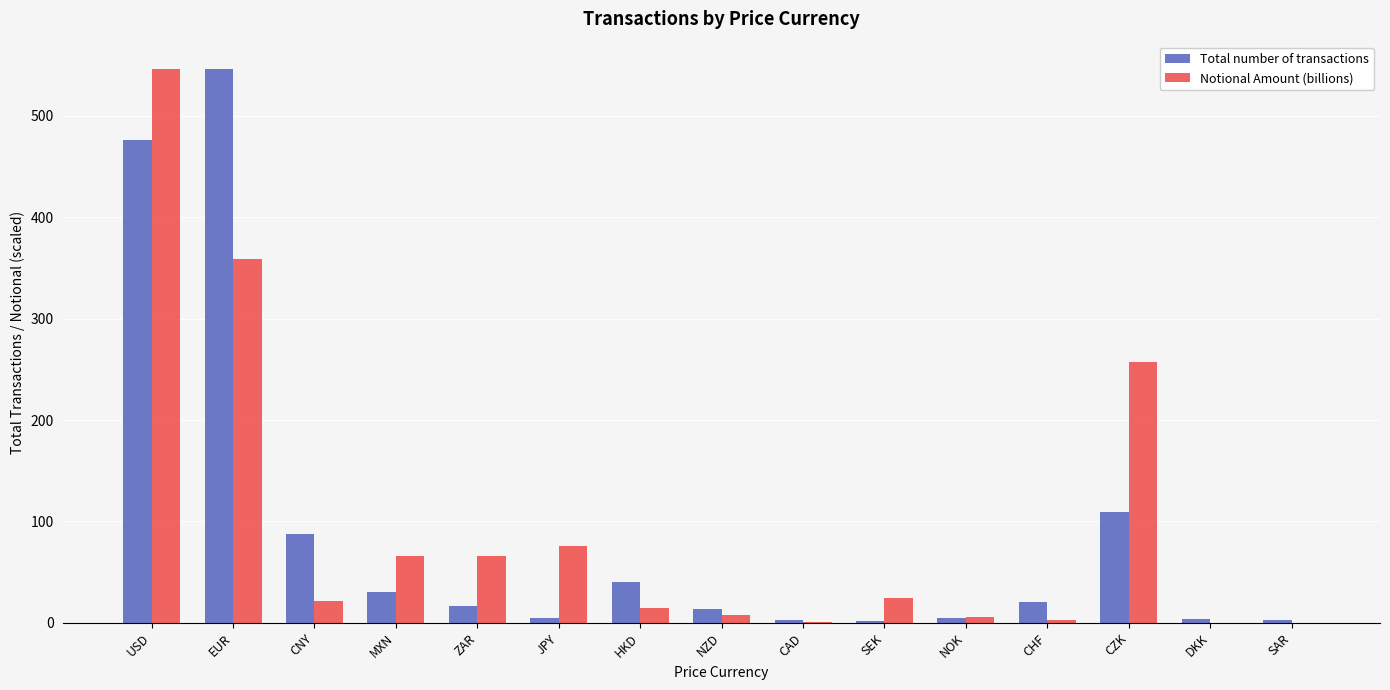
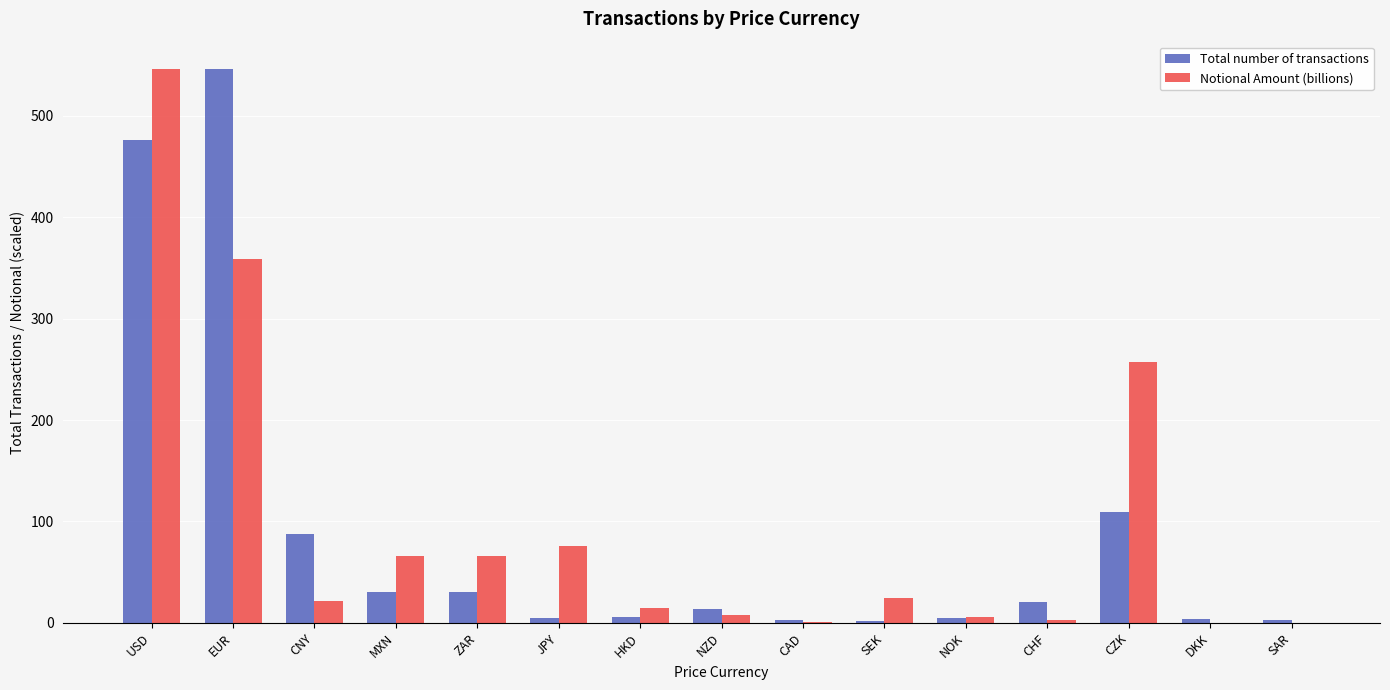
  {
    "Total number of transactions": {
      "USD": 476,
      "EUR": 546,
      "CNY": 88,
      "MXN": 30,
-     "ZAR": 17,
+     "ZAR": 30,
      "JPY": 5,
-     "HKD": 40,
+     "HKD": 6,
      "NZD": 14,
      "CAD": 3,
      "NOK": 5,
      "CHF": 21,
      "CZK": 109,
      "DKK": 4,
      "SAR": 3
    },
    "Notional Amount (billions)": {
      "USD": 546,
      "EUR": 359,
      "CNY": 21,
      "MXN": 66,
      "ZAR": 66,
      "JPY": 76,
      "HKD": 14,
      "NZD": 8,
      "SEK": 25,
      "NOK": 6,
      "CHF": 2,
      "CZK": 258
    }
  }
